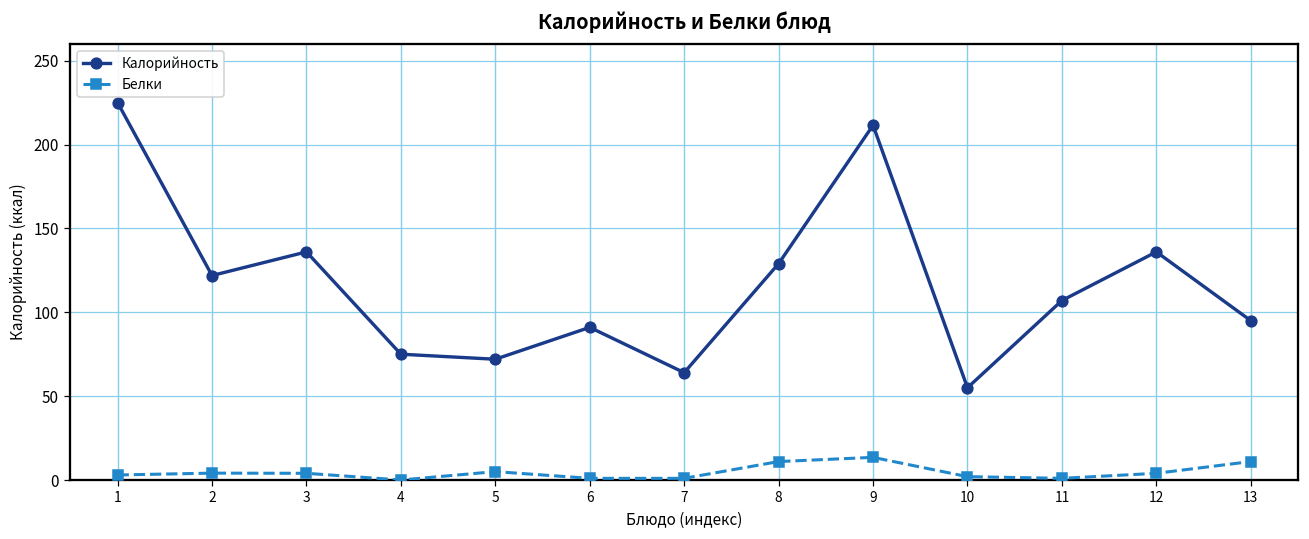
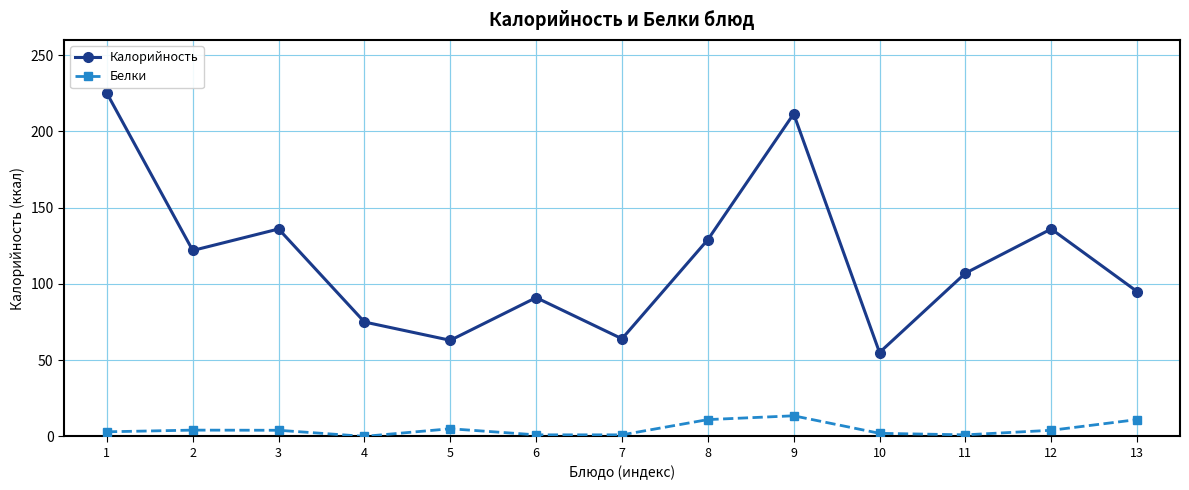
  {
    "Калорийность": {
      "1": 225,
      "2": 122,
      "3": 136,
      "4": 75,
-     "5": 72,
+     "5": 63,
      "6": 91,
      "7": 64,
      "8": 129,
      "9": 212,
      "10": 55,
      "11": 107,
      "12": 136,
      "13": 95
    },
    "Белки": {
      "1": 3,
      "2": 4,
      "3": 4,
      "4": 0,
      "5": 5,
      "6": 1,
      "7": 1,
      "8": 11,
      "9": 14,
      "10": 2,
      "11": 1,
      "12": 4,
      "13": 11
    }
  }
